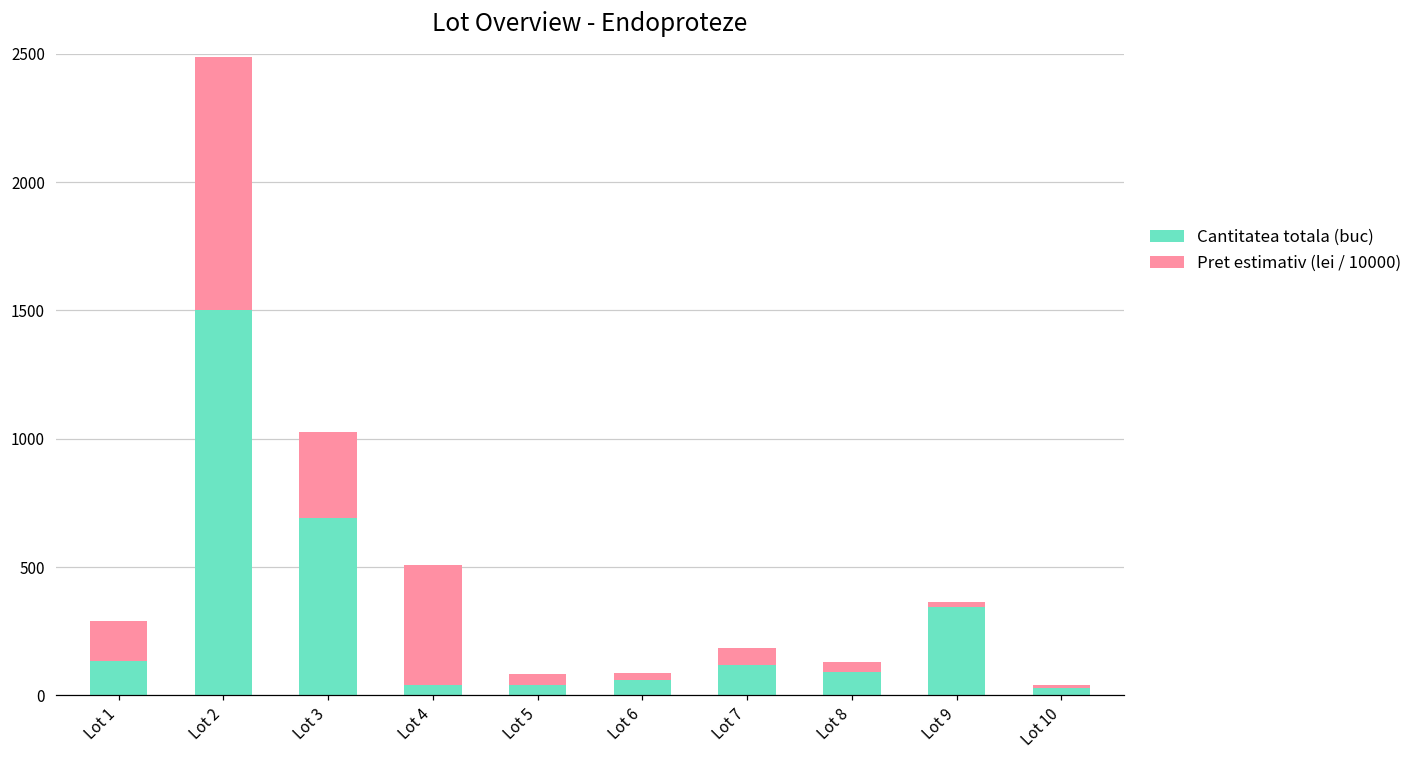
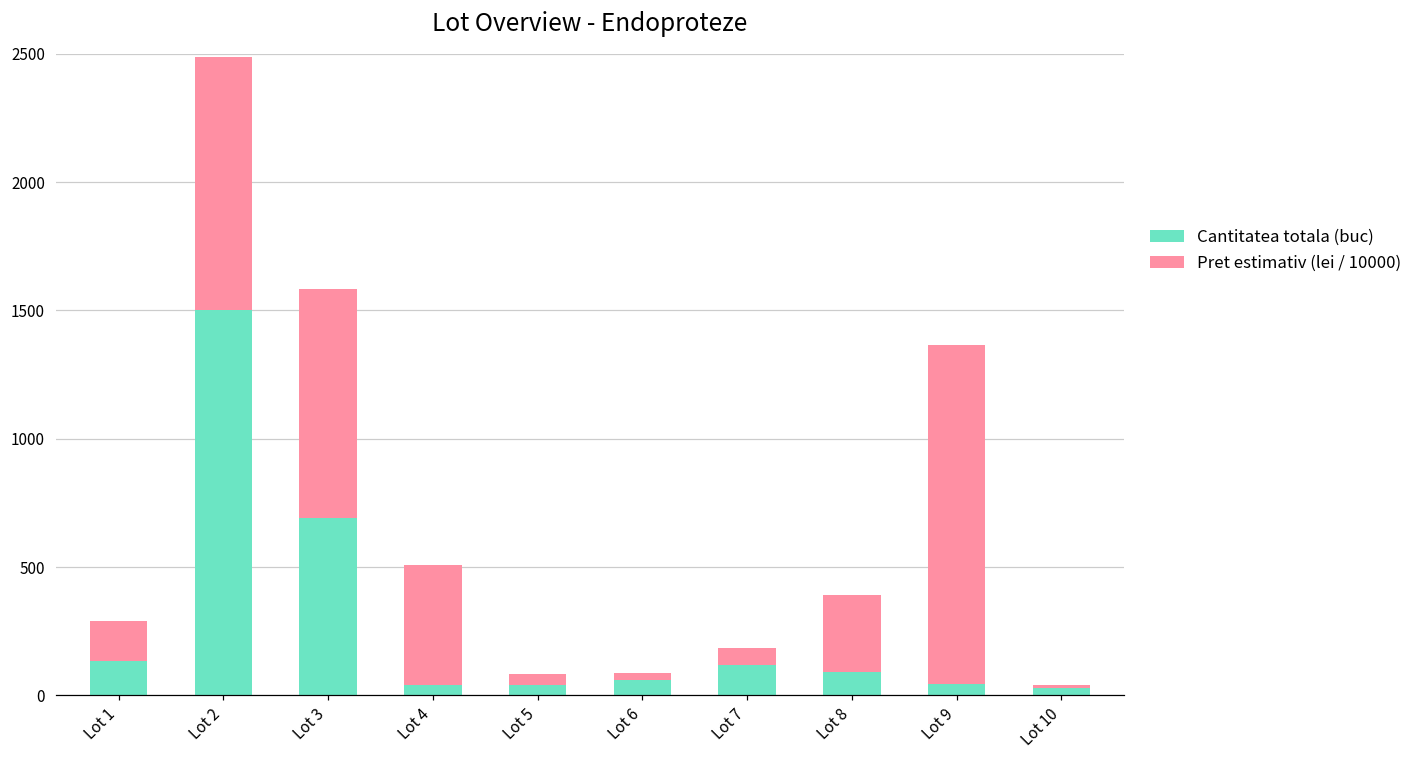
  {
    "Cantitatea totala (buc)": {
      "Lot 1": 140,
      "Lot 2": 1500,
      "Lot 3": 690,
      "Lot 4": 40,
      "Lot 5": 40,
      "Lot 6": 60,
      "Lot 7": 120,
      "Lot 8": 90,
-     "Lot 9": 340,
+     "Lot 9": 50,
      "Lot 10": 30
    },
    "Pret estimativ (lei / 10000)": {
      "Lot 1": 160,
      "Lot 2": 980,
-     "Lot 3": 330,
+     "Lot 3": 890,
      "Lot 4": 460,
      "Lot 5": 50,
      "Lot 6": 30,
      "Lot 7": 70,
-     "Lot 8": 40,
-     "Lot 9": 20,
+     "Lot 8": 300,
+     "Lot 9": 1320,
      "Lot 10": 10
    }
  }
